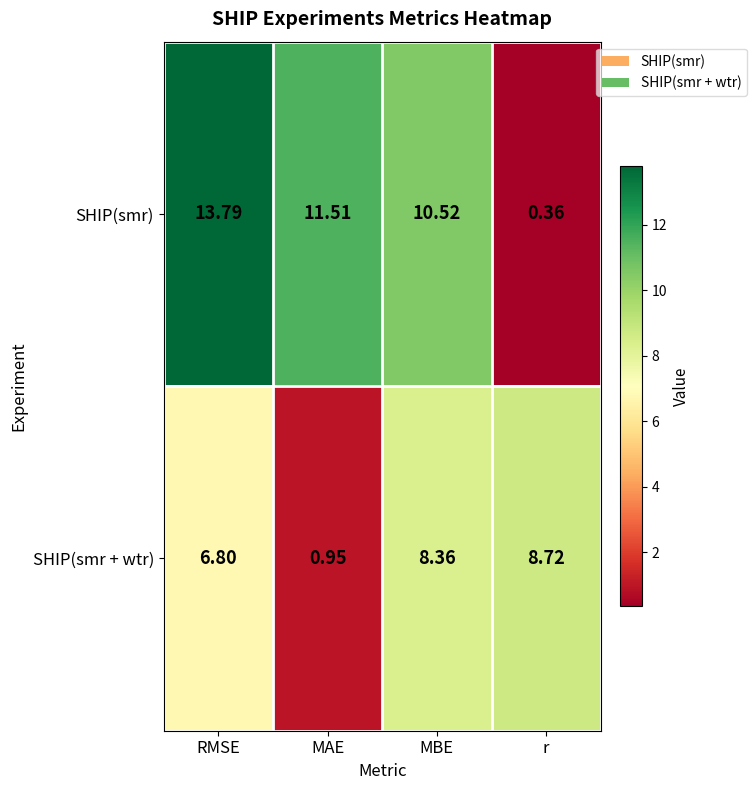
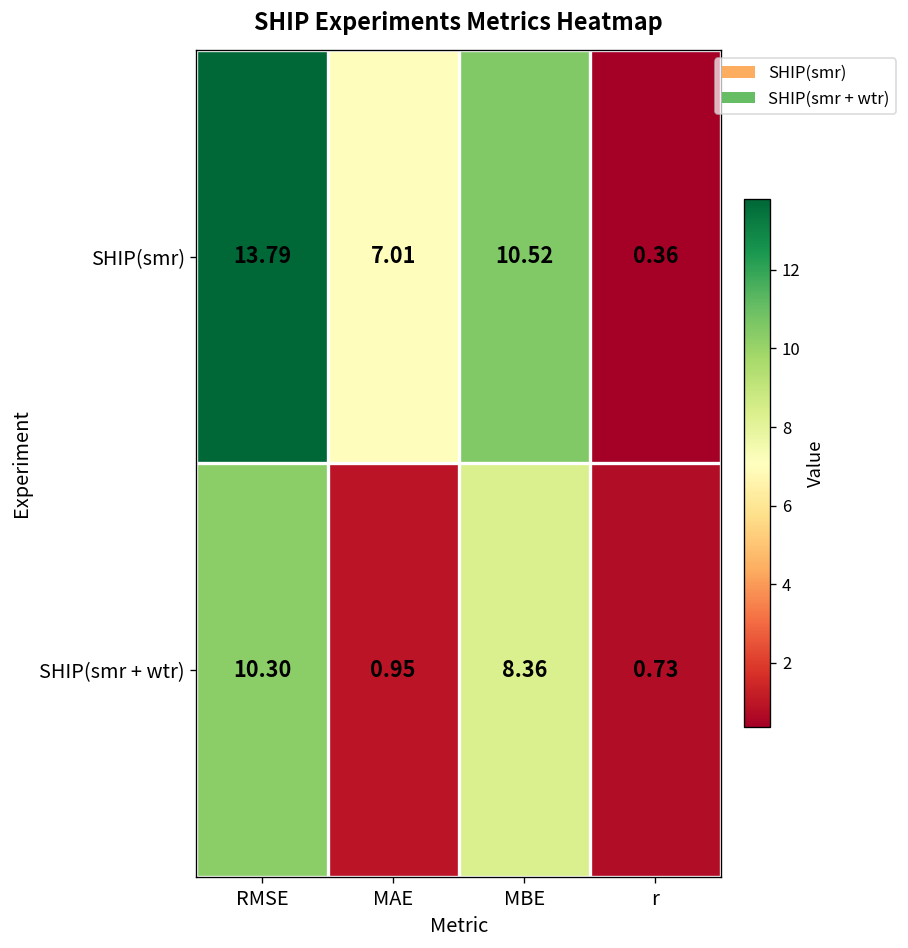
  {
    "SHIP(smr)": {
      "RMSE": 13.79,
-     "MAE": 11.51,
+     "MAE": 7.01,
      "MBE": 10.52,
      "r": 0.36
    },
    "SHIP(smr + wtr)": {
-     "RMSE": 6.80,
+     "RMSE": 10.30,
      "MAE": 0.95,
      "MBE": 8.36,
-     "r": 8.72
+     "r": 0.73
    }
  }
